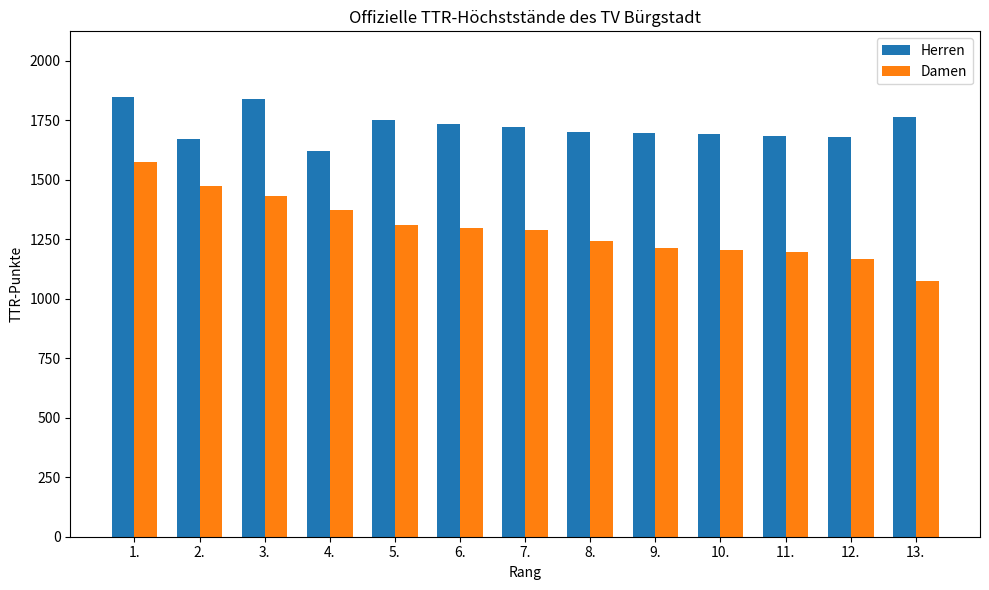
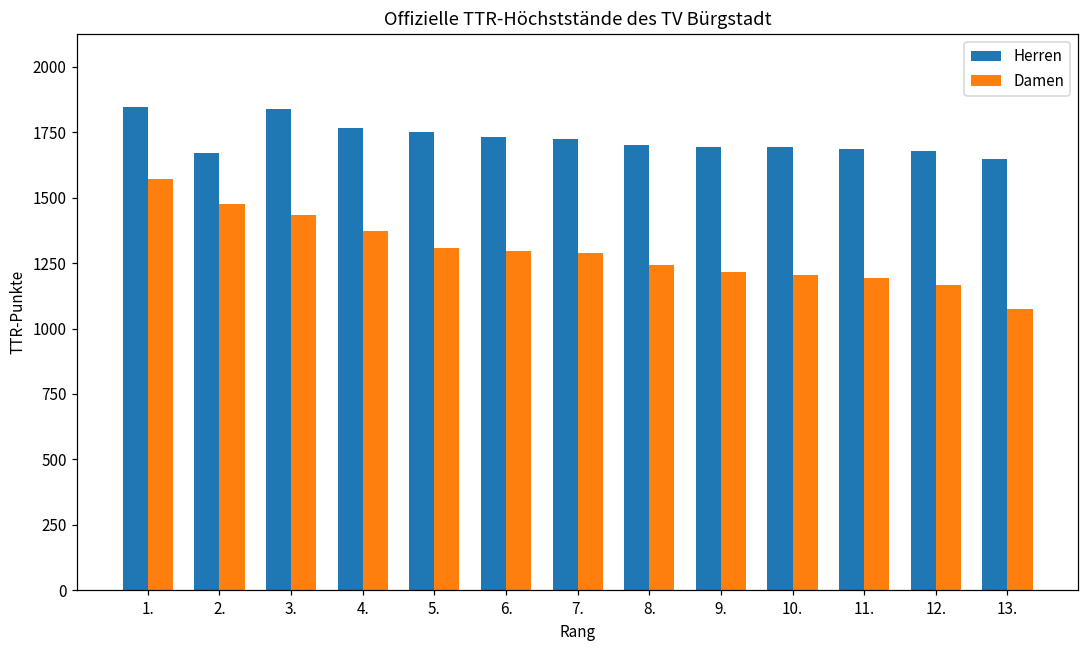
  {
    "Herren": {
      "1.": 1850,
      "2.": 1670,
      "3.": 1840,
-     "4.": 1620,
+     "4.": 1770,
      "5.": 1750,
      "6.": 1730,
      "7.": 1720,
      "8.": 1700,
      "9.": 1690,
      "10.": 1690,
      "11.": 1680,
      "12.": 1680,
-     "13.": 1760
+     "13.": 1650
    },
    "Damen": {
      "1.": 1570,
      "2.": 1480,
      "3.": 1430,
      "4.": 1370,
      "5.": 1310,
      "6.": 1300,
      "7.": 1290,
      "8.": 1240,
      "9.": 1210,
      "10.": 1200,
      "11.": 1190,
      "12.": 1170,
      "13.": 1080
    }
  }
